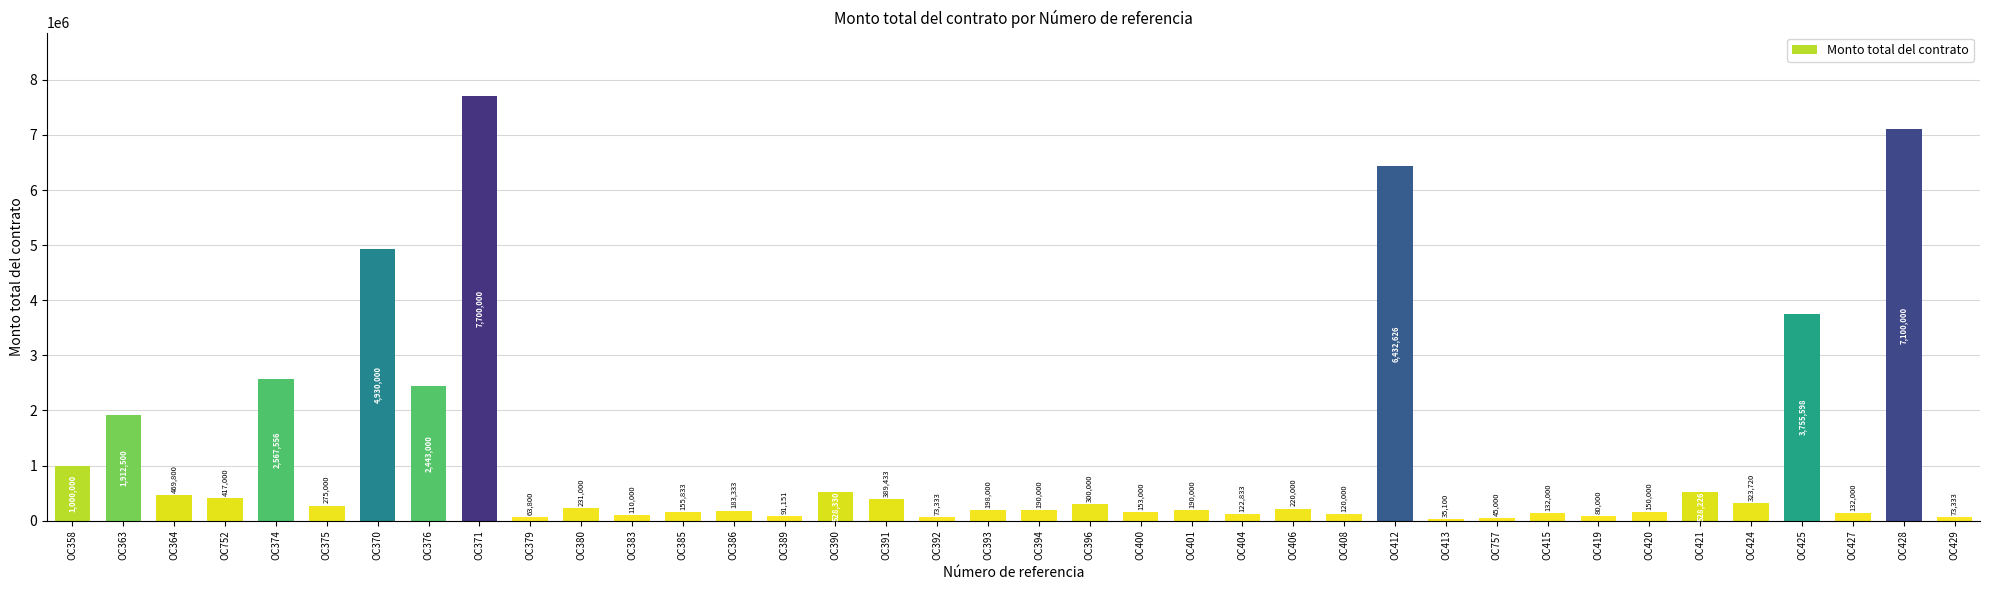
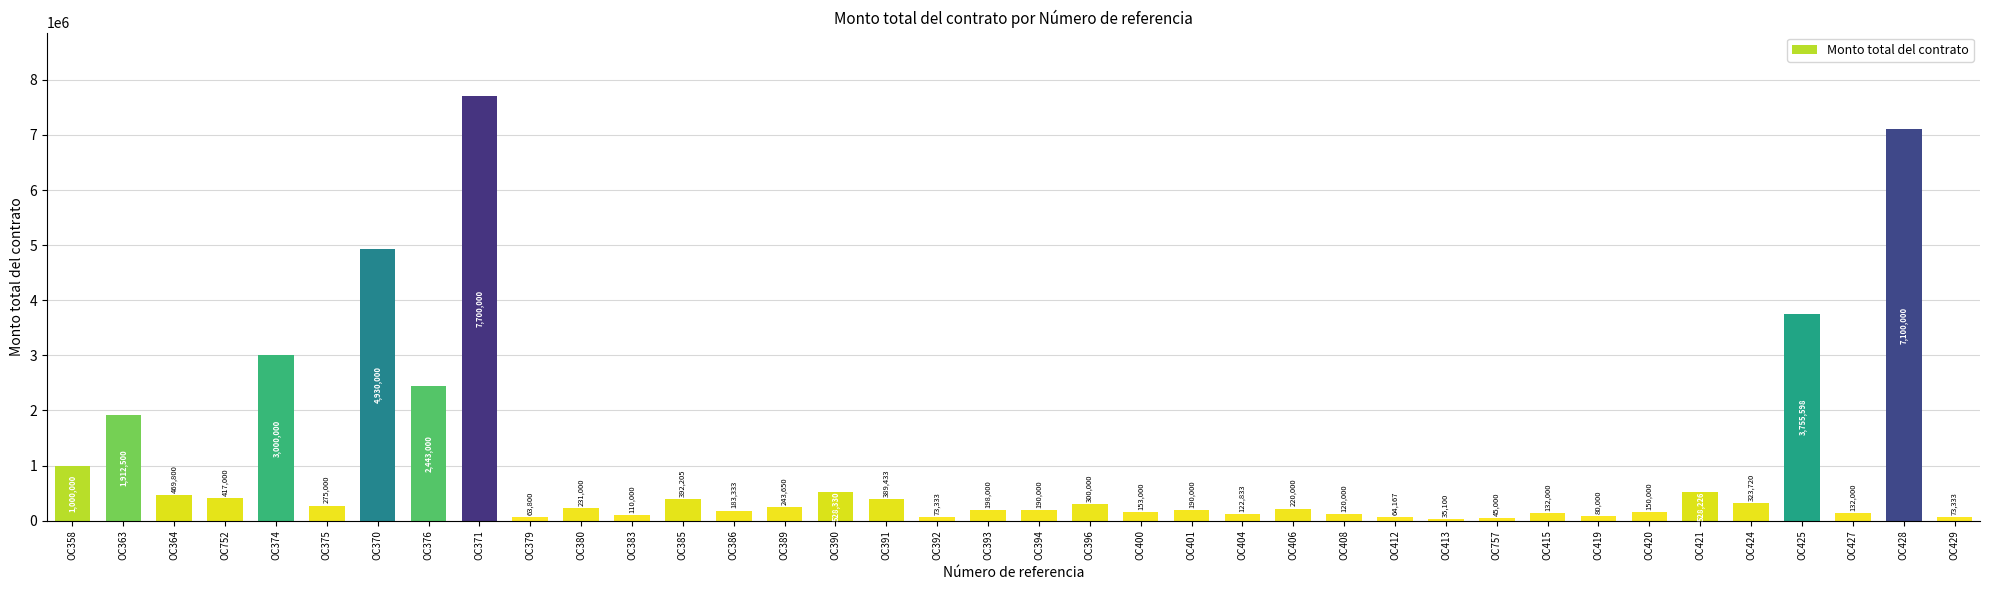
  {
    "OC358": "1,000,000",
    "OC363": "1,912,500",
    "OC364": "469,800",
    "OC752": "417,000",
-   "OC374": "2,567,556",
+   "OC374": "3,000,000",
    "OC375": "275,000",
    "OC370": "4,930,000",
    "OC376": "2,443,000",
    "OC371": "7,700,000",
    "OC379": "63,800",
    "OC380": "231,000",
    "OC383": "110,000",
-   "OC385": "155,833",
+   "OC385": "392,205",
    "OC386": "183,333",
-   "OC389": "91,151",
+   "OC389": "243,650",
    "OC390": "528,330",
    "OC391": "389,433",
    "OC392": "73,333",
    "OC393": "198,000",
    "OC394": "190,000",
    "OC396": "300,000",
    "OC400": "153,000",
    "OC401": "190,000",
    "OC404": "122,833",
    "OC406": "220,000",
    "OC408": "120,000",
-   "OC412": "6,432,626",
+   "OC412": "64,167",
    "OC413": "35,100",
    "OC757": "45,000",
    "OC415": "132,000",
    "OC419": "80,000",
    "OC420": "150,000",
    "OC421": "528,226",
    "OC424": "323,720",
    "OC425": "3,755,598",
    "OC427": "132,000",
    "OC428": "7,100,000",
    "OC429": "73,333"
  }
